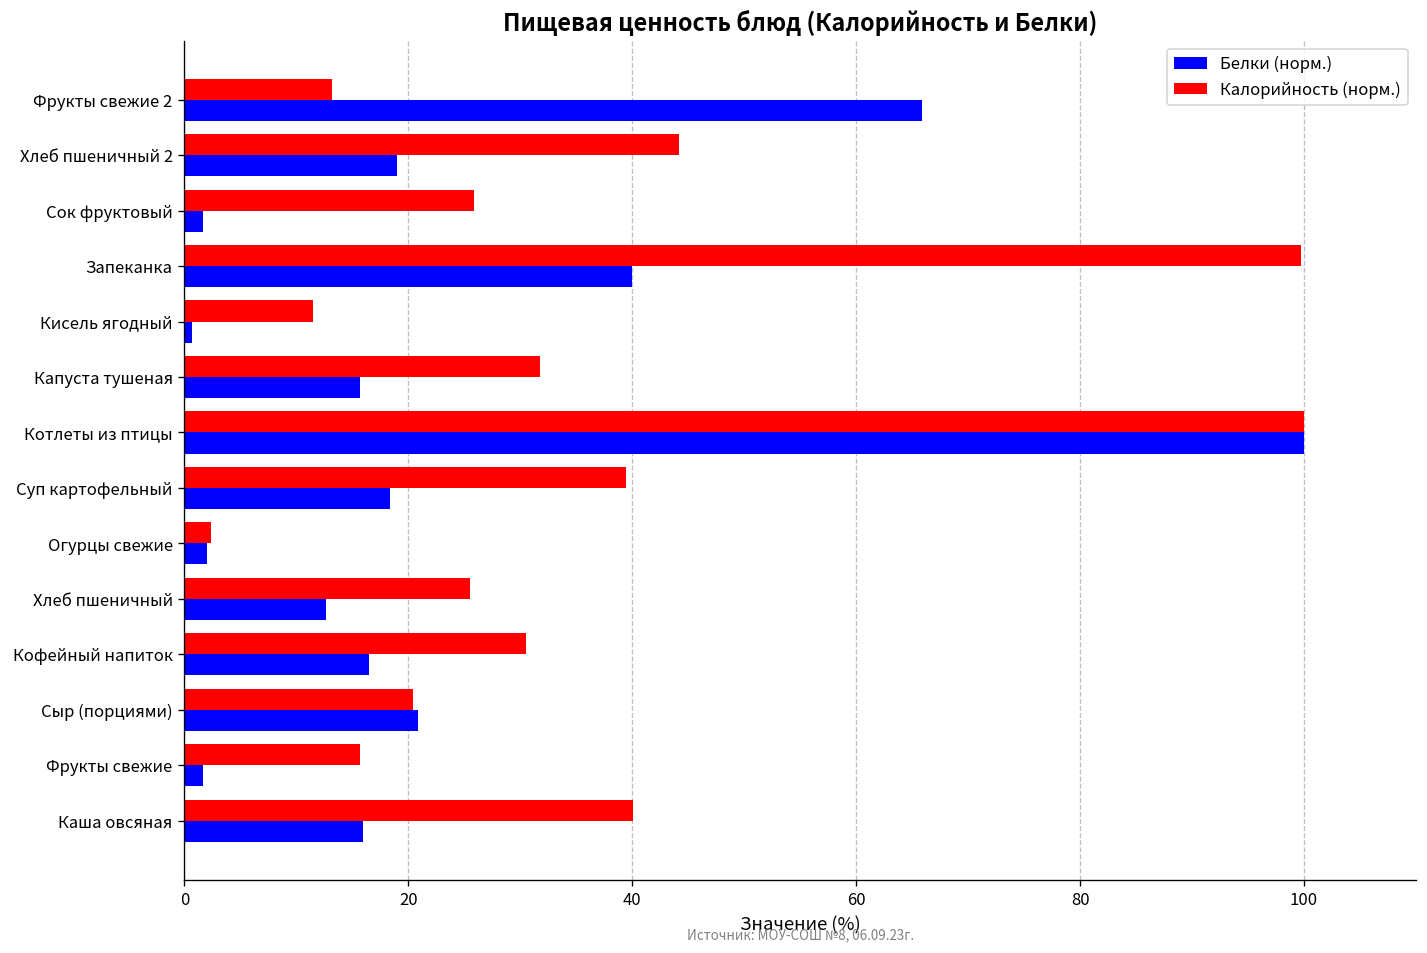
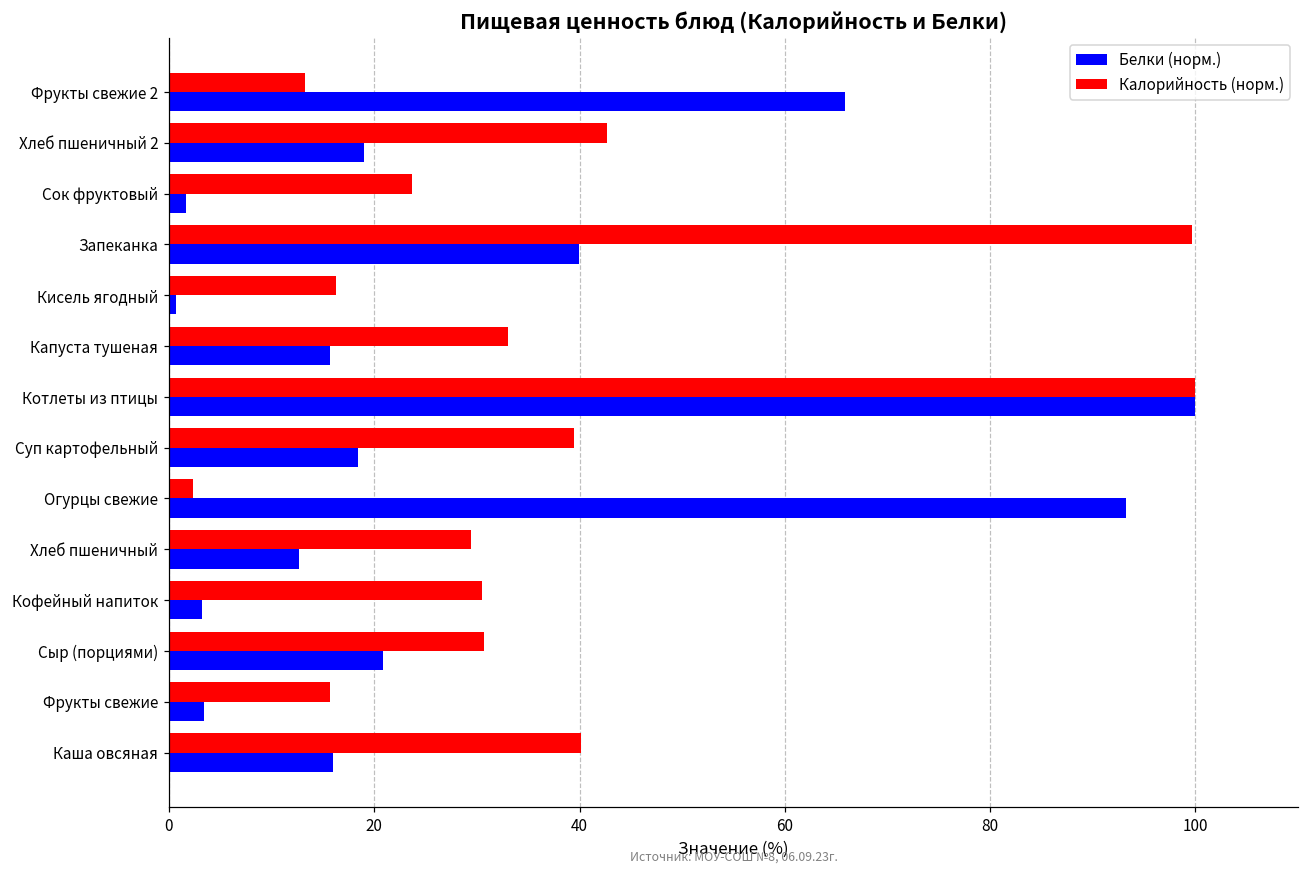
  {
    "Белки (норм.)": {
      "Фрукты свежие 2": 66,
      "Хлеб пшеничный 2": 19,
      "Сок фруктовый": 2,
      "Запеканка": 40,
      "Кисель ягодный": 1,
      "Капуста тушеная": 16,
      "Котлеты из птицы": 100,
      "Суп картофельный": 18,
-     "Огурцы свежие": 2,
+     "Огурцы свежие": 93,
      "Хлеб пшеничный": 13,
-     "Кофейный напиток": 16,
+     "Кофейный напиток": 3,
      "Сыр (порциями)": 21,
-     "Фрукты свежие": 2,
+     "Фрукты свежие": 3,
      "Каша овсяная": 16
    },
    "Калорийность (норм.)": {
      "Фрукты свежие 2": 13,
-     "Хлеб пшеничный 2": 44,
-     "Сок фруктовый": 26,
+     "Хлеб пшеничный 2": 43,
+     "Сок фруктовый": 24,
      "Запеканка": 100,
-     "Кисель ягодный": 11,
-     "Капуста тушеная": 32,
+     "Кисель ягодный": 16,
+     "Капуста тушеная": 33,
      "Котлеты из птицы": 100,
      "Суп картофельный": 39,
      "Огурцы свежие": 2,
-     "Хлеб пшеничный": 25,
+     "Хлеб пшеничный": 29,
      "Кофейный напиток": 30,
-     "Сыр (порциями)": 20,
+     "Сыр (порциями)": 31,
      "Фрукты свежие": 16,
      "Каша овсяная": 40
    }
  }
